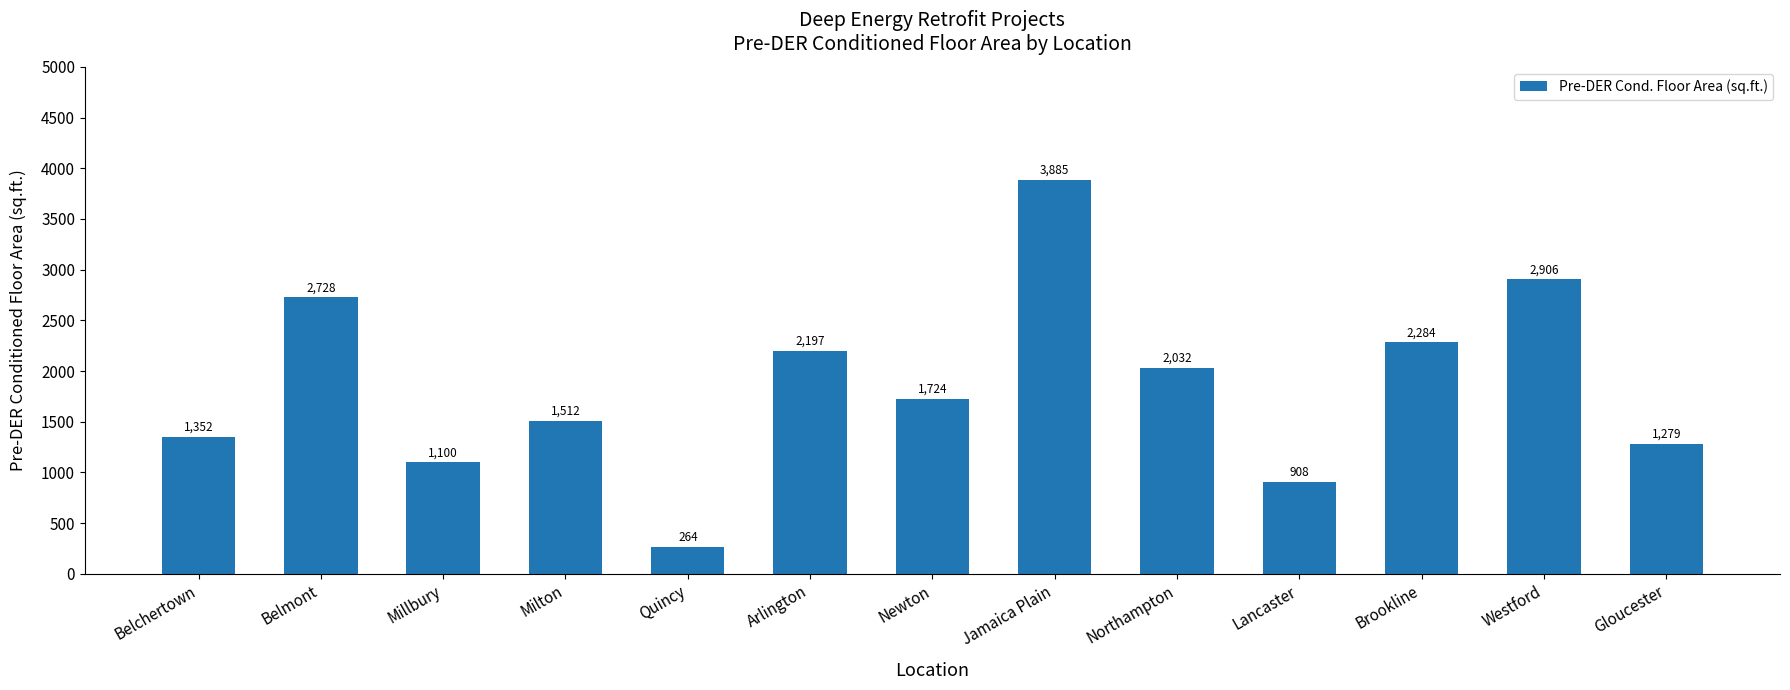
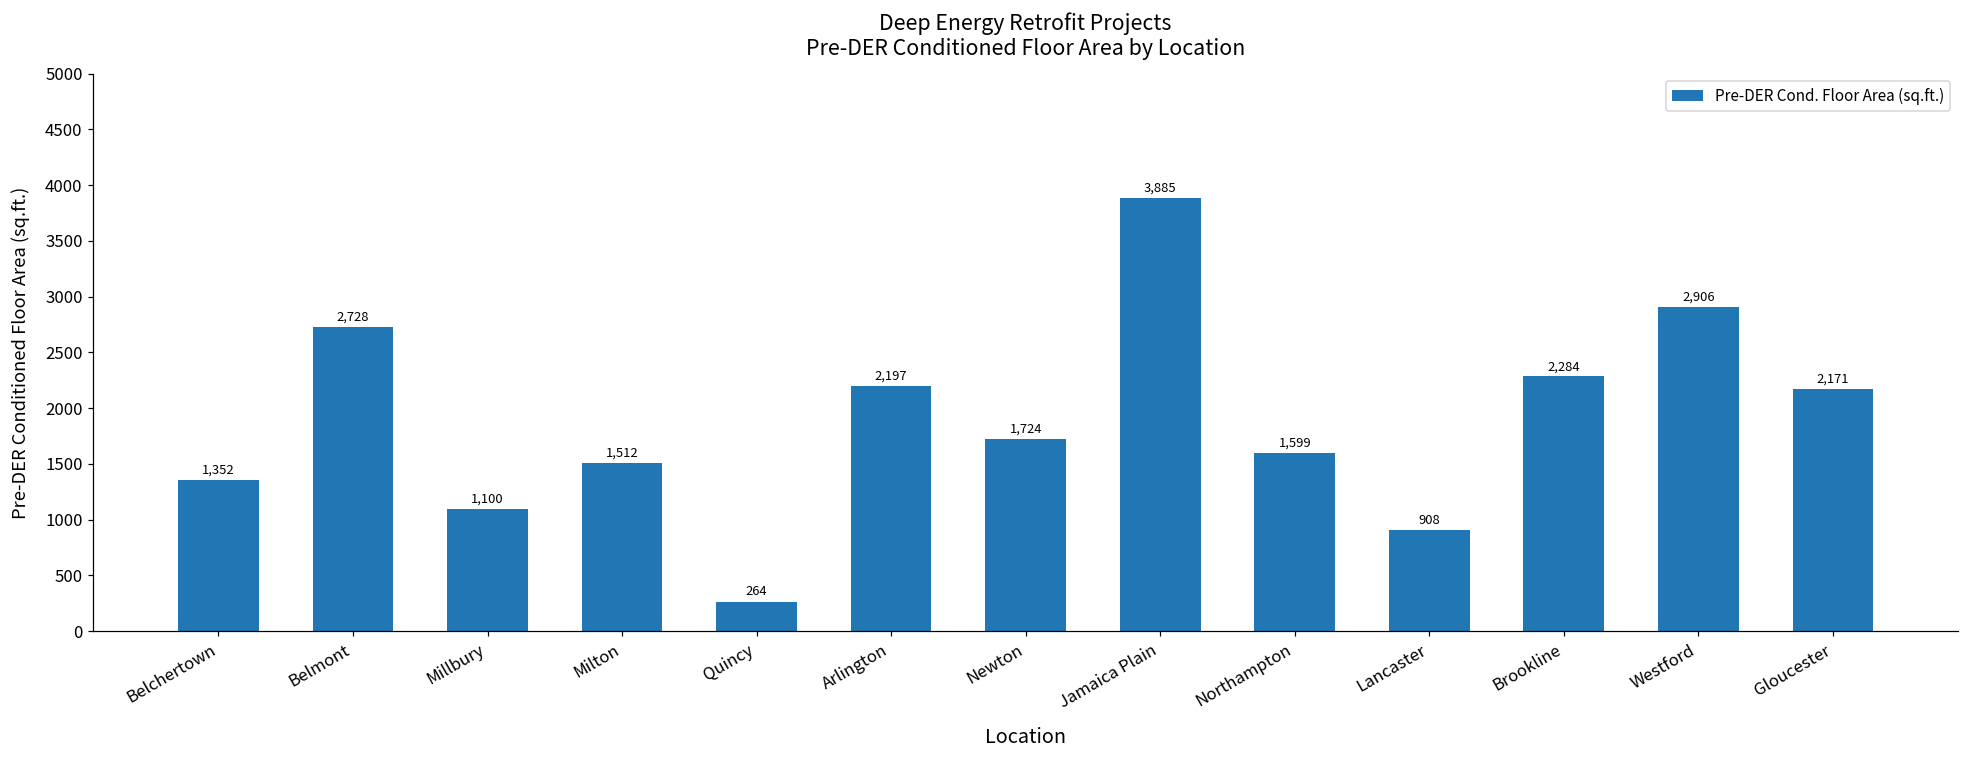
  {
    "Belchertown": "1,352",
    "Belmont": "2,728",
    "Millbury": "1,100",
    "Milton": "1,512",
    "Quincy": "264",
    "Arlington": "2,197",
    "Newton": "1,724",
    "Jamaica Plain": "3,885",
-   "Northampton": "2,032",
+   "Northampton": "1,599",
    "Lancaster": "908",
    "Brookline": "2,284",
    "Westford": "2,906",
-   "Gloucester": "1,279"
+   "Gloucester": "2,171"
  }
